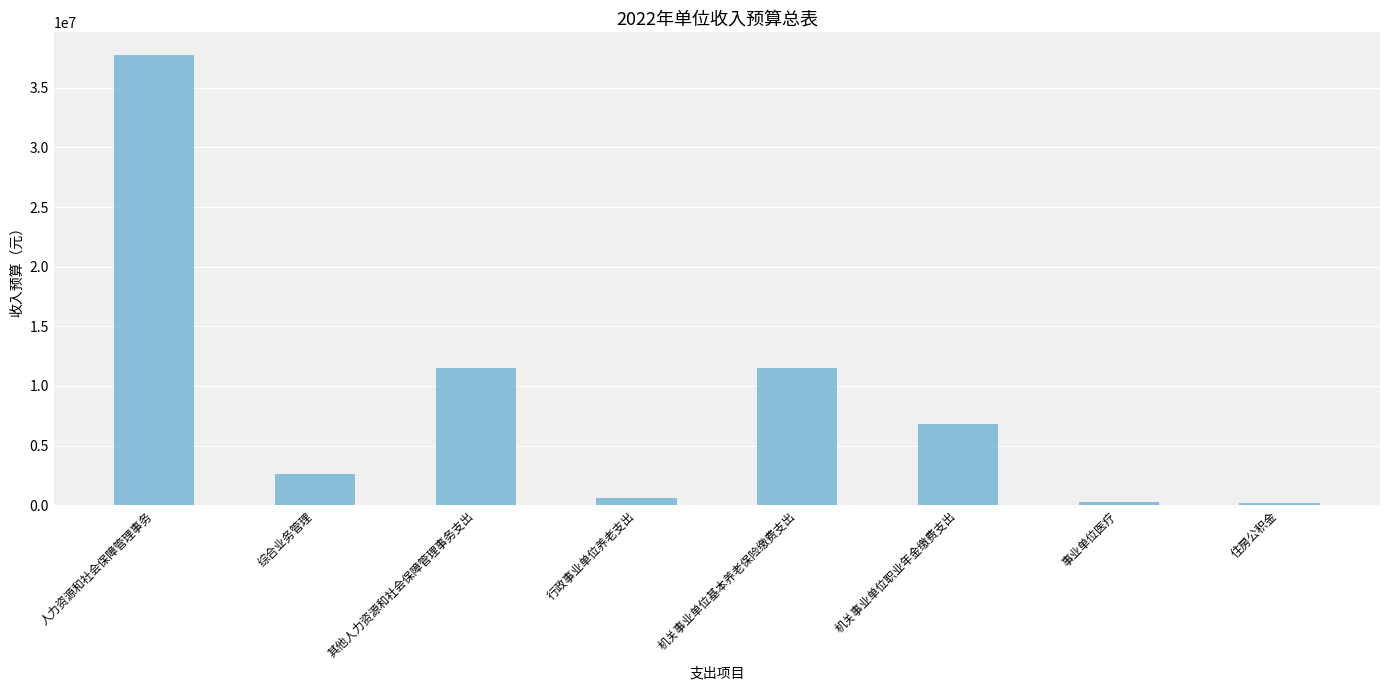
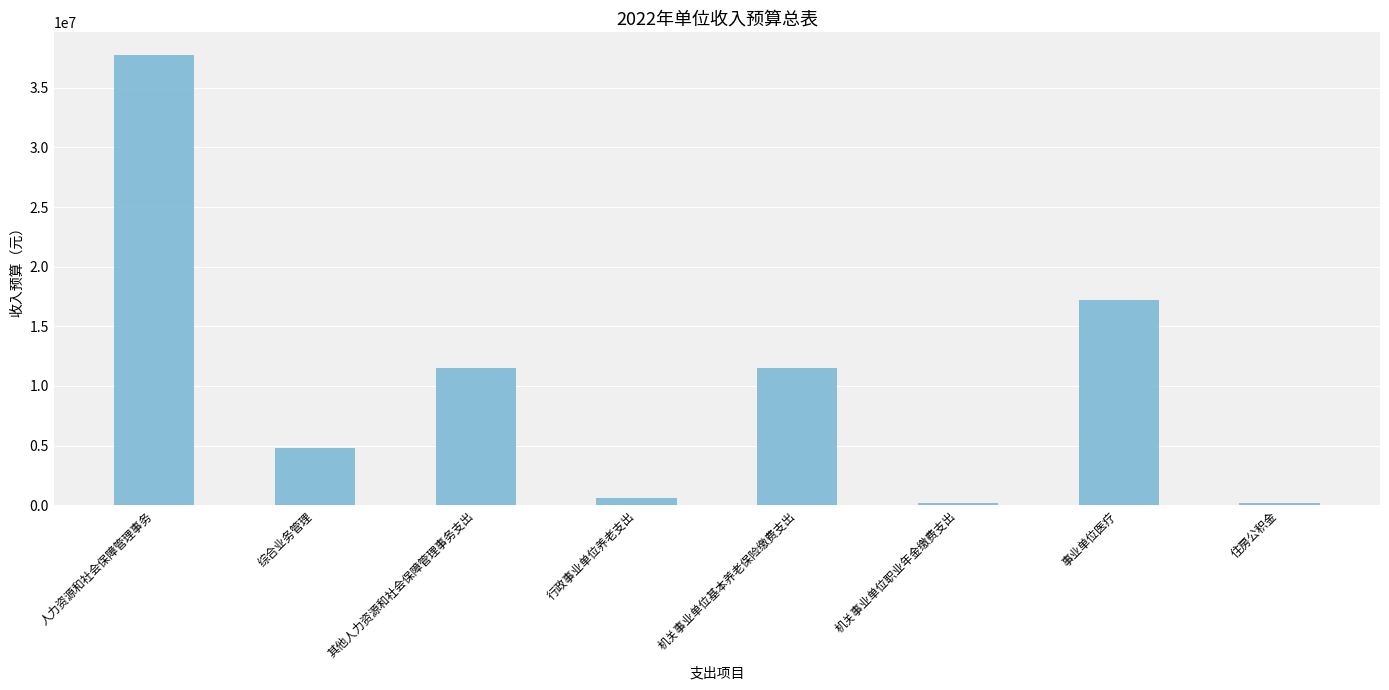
  {
    "人力资源和社会保障管理事务": 37800000,
-   "综合业务管理": 2600000,
+   "综合业务管理": 4800000,
    "其他人力资源和社会保障管理事务支出": 11500000,
    "行政事业单位养老支出": 600000,
    "机关事业单位基本养老保险缴费支出": 11500000,
-   "机关事业单位职业年金缴费支出": 6800000,
-   "事业单位医疗": 300000
+   "机关事业单位职业年金缴费支出": 200000,
+   "事业单位医疗": 17200000
  }
